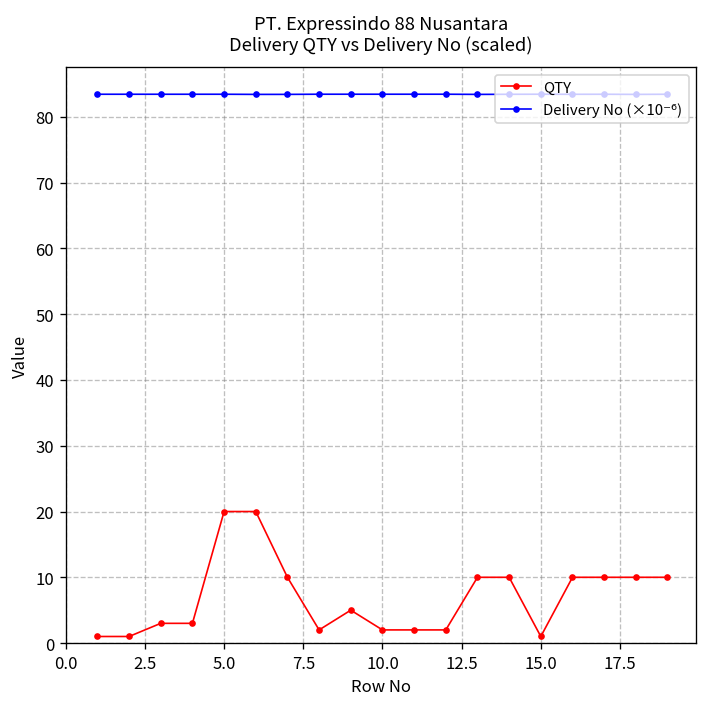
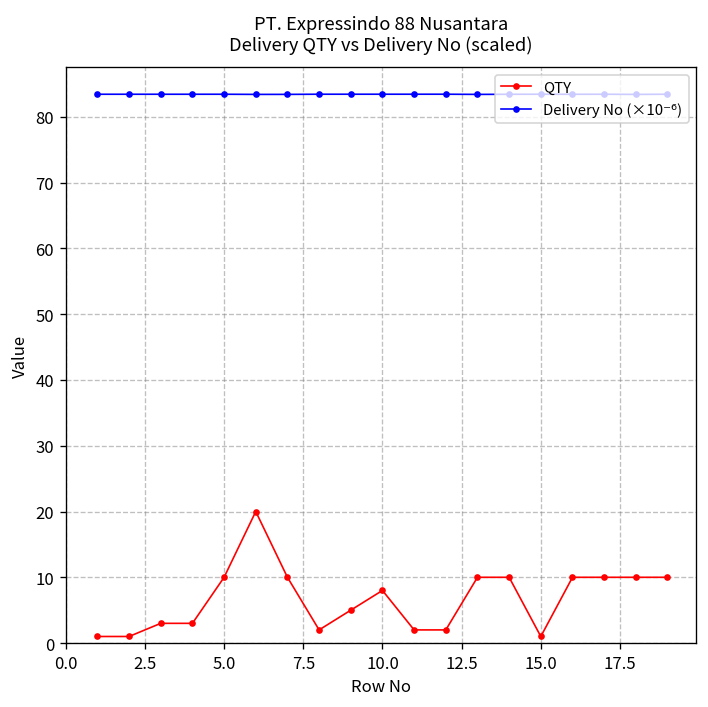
  {
    "QTY": {
-     "5.0": 20,
-     "10.0": 2,
+     "5.0": 10,
+     "10.0": 8,
      "15.0": 1
    },
    "Delivery No (×10⁻⁶)": {
      "5.0": 83,
      "10.0": 83
    }
  }
